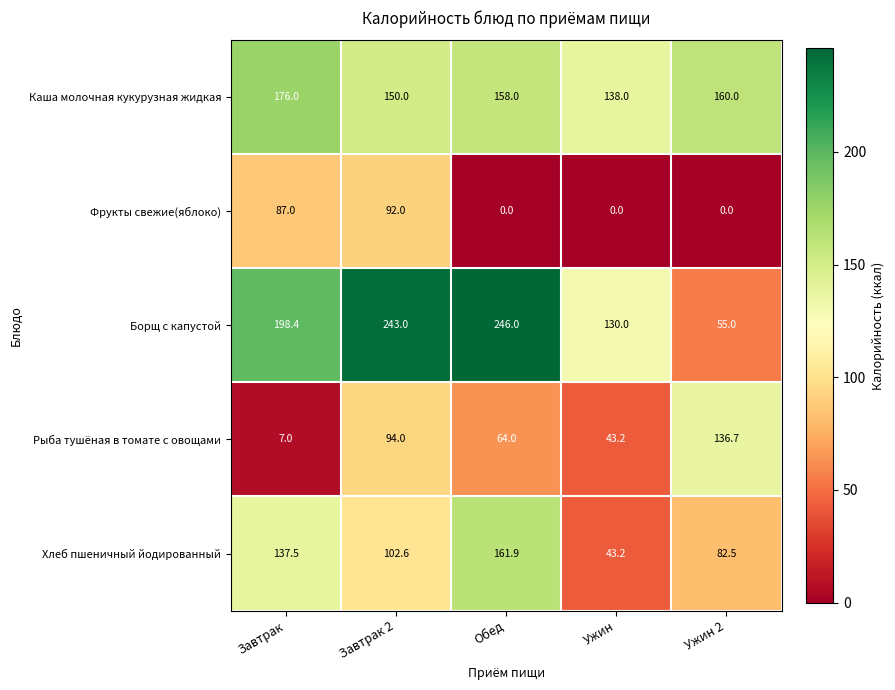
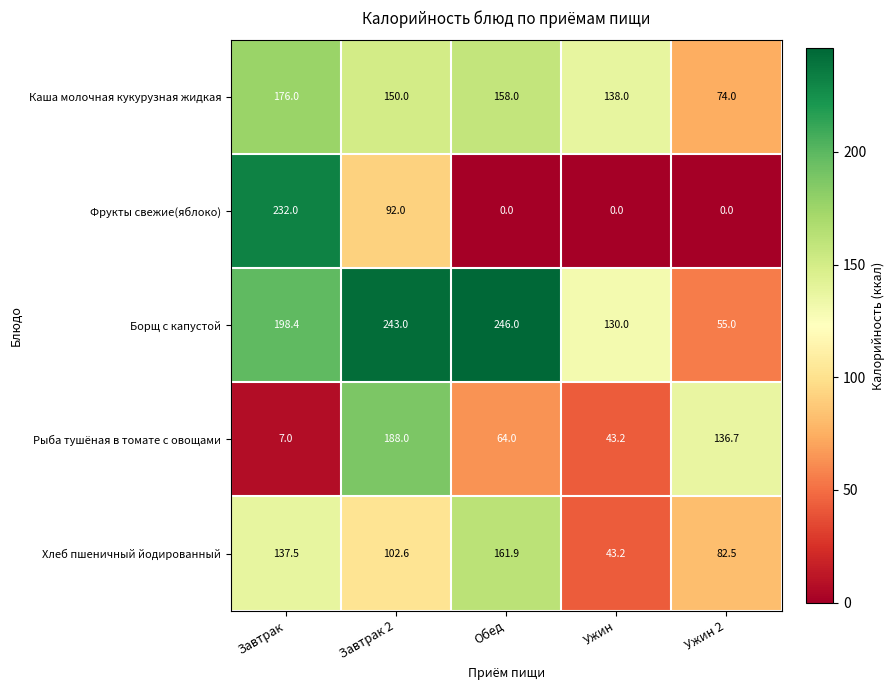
  {
    "Каша молочная кукурузная жидкая": {
      "Завтрак": 176.0,
      "Завтрак 2": 150.0,
      "Обед": 158.0,
      "Ужин": 138.0,
-     "Ужин 2": 160.0
+     "Ужин 2": 74.0
    },
    "Фрукты свежие(яблоко)": {
-     "Завтрак": 87.0,
+     "Завтрак": 232.0,
      "Завтрак 2": 92.0,
      "Обед": 0.0,
      "Ужин": 0.0,
      "Ужин 2": 0.0
    },
    "Борщ с капустой": {
      "Завтрак": 198.4,
      "Завтрак 2": 243.0,
      "Обед": 246.0,
      "Ужин": 130.0,
      "Ужин 2": 55.0
    },
    "Рыба тушёная в томате с овощами": {
      "Завтрак": 7.0,
-     "Завтрак 2": 94.0,
+     "Завтрак 2": 188.0,
      "Обед": 64.0,
      "Ужин": 43.2,
      "Ужин 2": 136.7
    },
    "Хлеб пшеничный йодированный": {
      "Завтрак": 137.5,
      "Завтрак 2": 102.6,
      "Обед": 161.9,
      "Ужин": 43.2,
      "Ужин 2": 82.5
    }
  }
